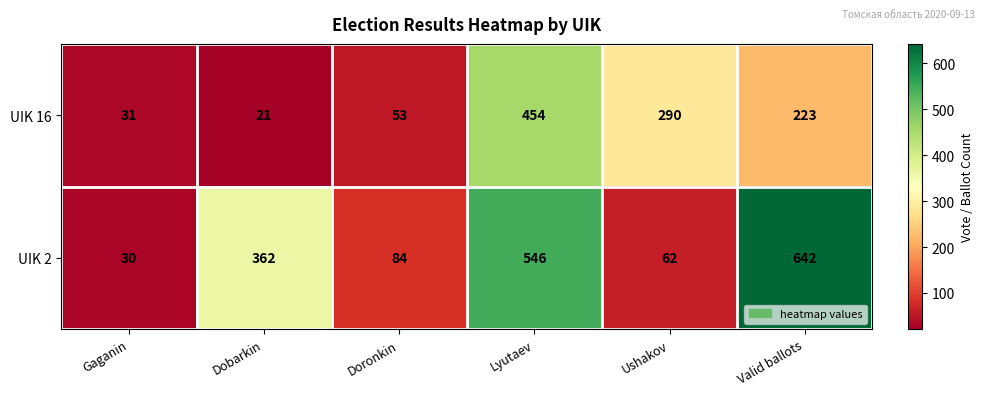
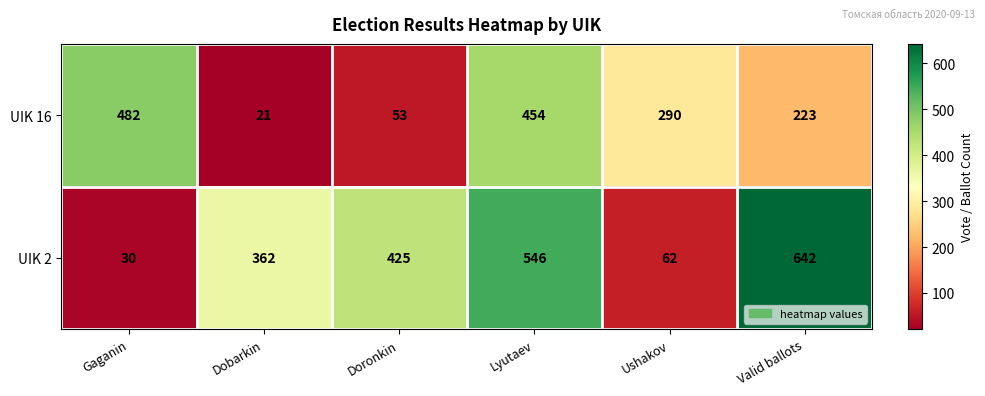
  {
    "UIK 16": {
-     "Gaganin": 31,
+     "Gaganin": 482,
      "Dobarkin": 21,
      "Doronkin": 53,
      "Lyutaev": 454,
      "Ushakov": 290,
      "Valid ballots": 223
    },
    "UIK 2": {
      "Gaganin": 30,
      "Dobarkin": 362,
-     "Doronkin": 84,
+     "Doronkin": 425,
      "Lyutaev": 546,
      "Ushakov": 62,
      "Valid ballots": 642
    }
  }
